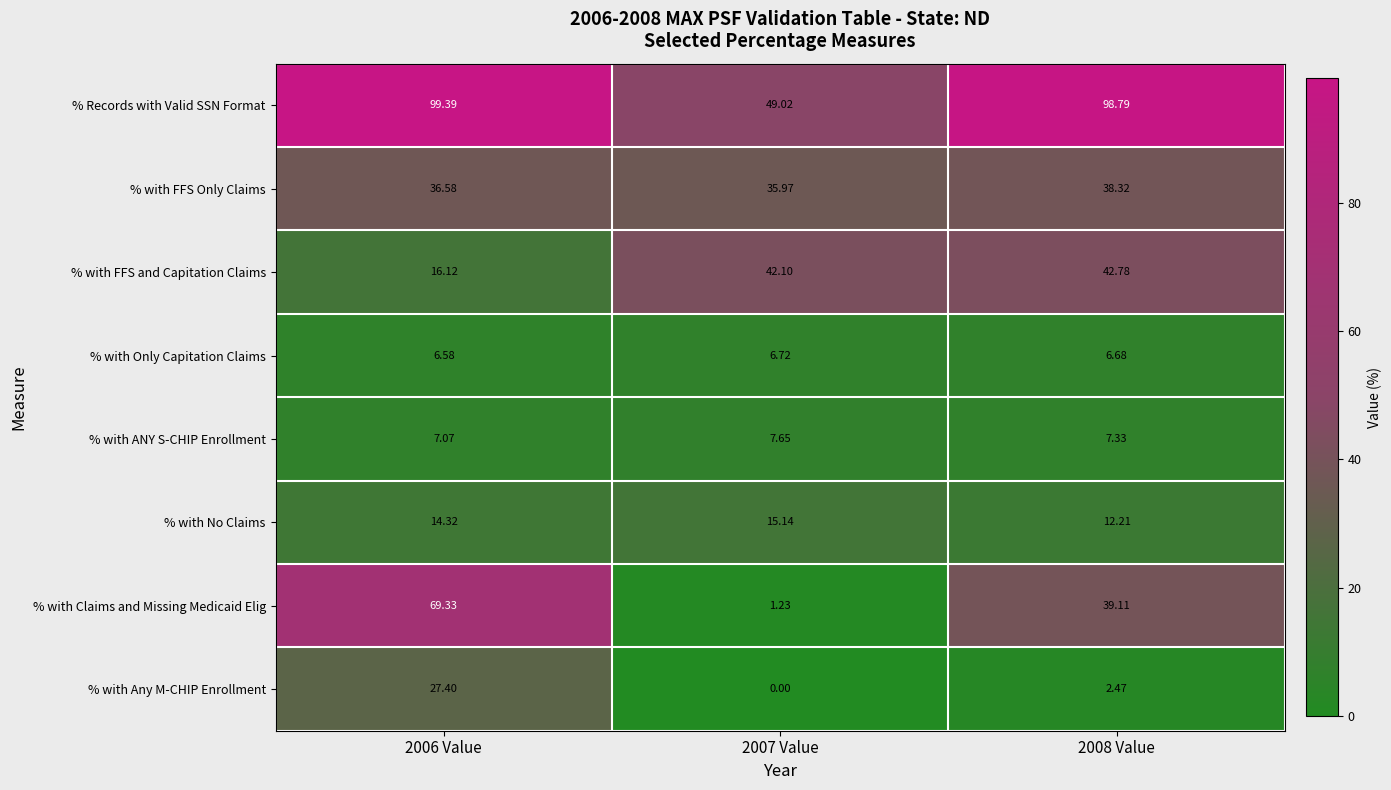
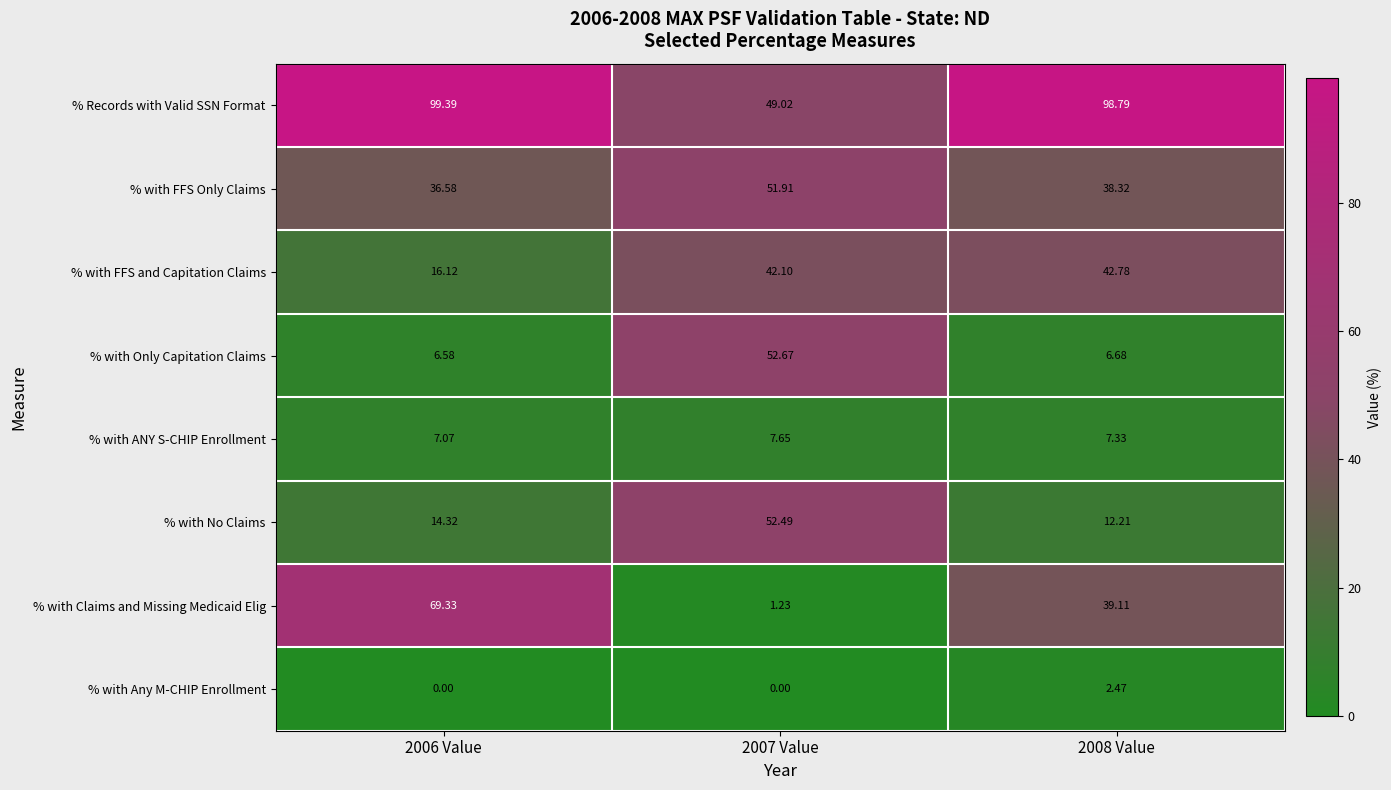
  {
    "% Records with Valid SSN Format": {
      "2006 Value": 99.39,
      "2007 Value": 49.02,
      "2008 Value": 98.79
    },
    "% with FFS Only Claims": {
      "2006 Value": 36.58,
-     "2007 Value": 35.97,
+     "2007 Value": 51.91,
      "2008 Value": 38.32
    },
    "% with FFS and Capitation Claims": {
      "2006 Value": 16.12,
      "2007 Value": 42.10,
      "2008 Value": 42.78
    },
    "% with Only Capitation Claims": {
      "2006 Value": 6.58,
-     "2007 Value": 6.72,
+     "2007 Value": 52.67,
      "2008 Value": 6.68
    },
    "% with ANY S-CHIP Enrollment": {
      "2006 Value": 7.07,
      "2007 Value": 7.65,
      "2008 Value": 7.33
    },
    "% with No Claims": {
      "2006 Value": 14.32,
-     "2007 Value": 15.14,
+     "2007 Value": 52.49,
      "2008 Value": 12.21
    },
    "% with Claims and Missing Medicaid Elig": {
      "2006 Value": 69.33,
      "2007 Value": 1.23,
      "2008 Value": 39.11
    },
    "% with Any M-CHIP Enrollment": {
-     "2006 Value": 27.40,
+     "2006 Value": 0.00,
      "2007 Value": 0.00,
      "2008 Value": 2.47
    }
  }
